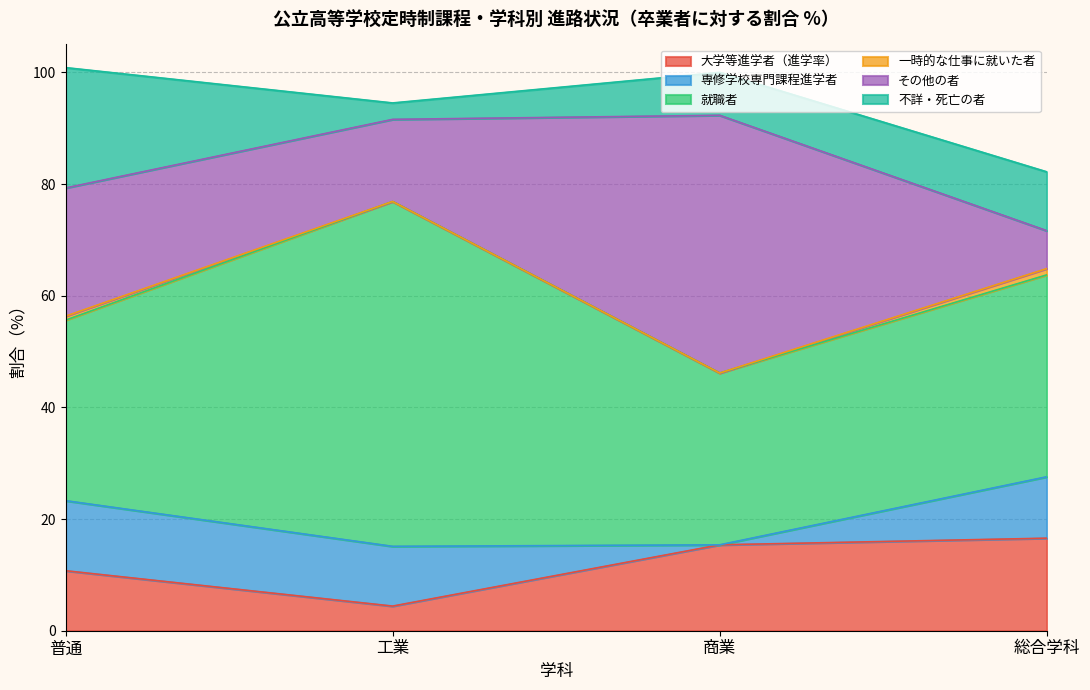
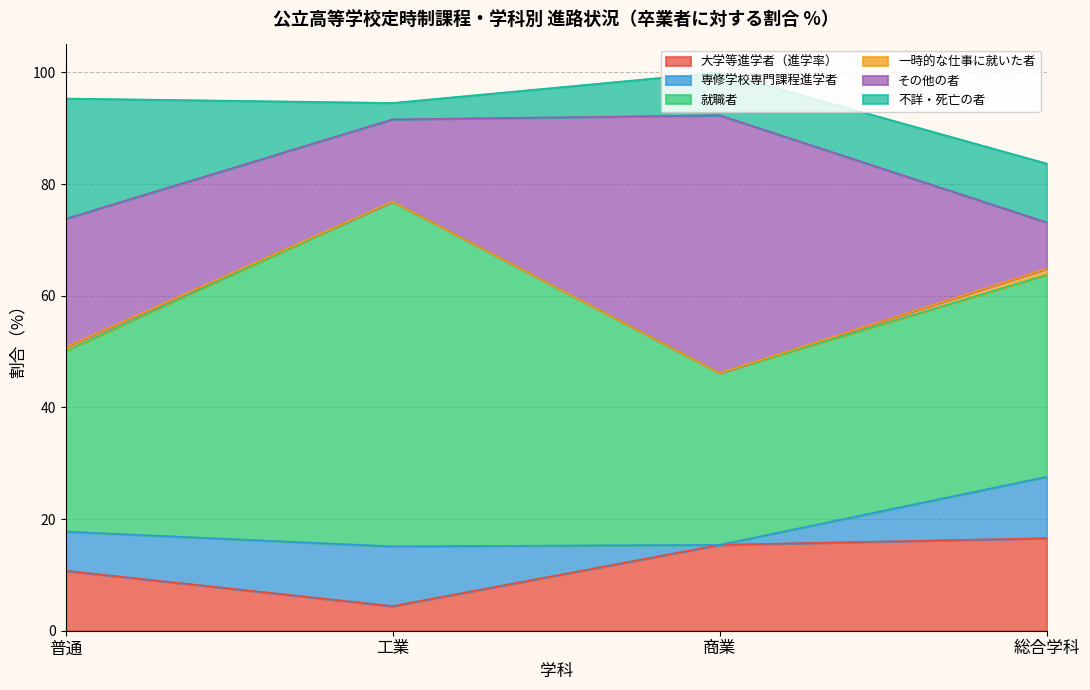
  {
    "大学等進学者（進学率）": {
      "普通": 11,
      "工業": 4,
      "総合学科": 17
    },
    "専修学校専門課程進学者": {
-     "普通": 13,
+     "普通": 7,
      "工業": 11,
      "総合学科": 11
    },
    "一時的な仕事に就いた者": {
      "普通": 1,
      "総合学科": 1
    },
    "その他の者": {
      "普通": 23,
      "工業": 15,
      "商業": 46,
-     "総合学科": 7
+     "総合学科": 8
    }
  }
